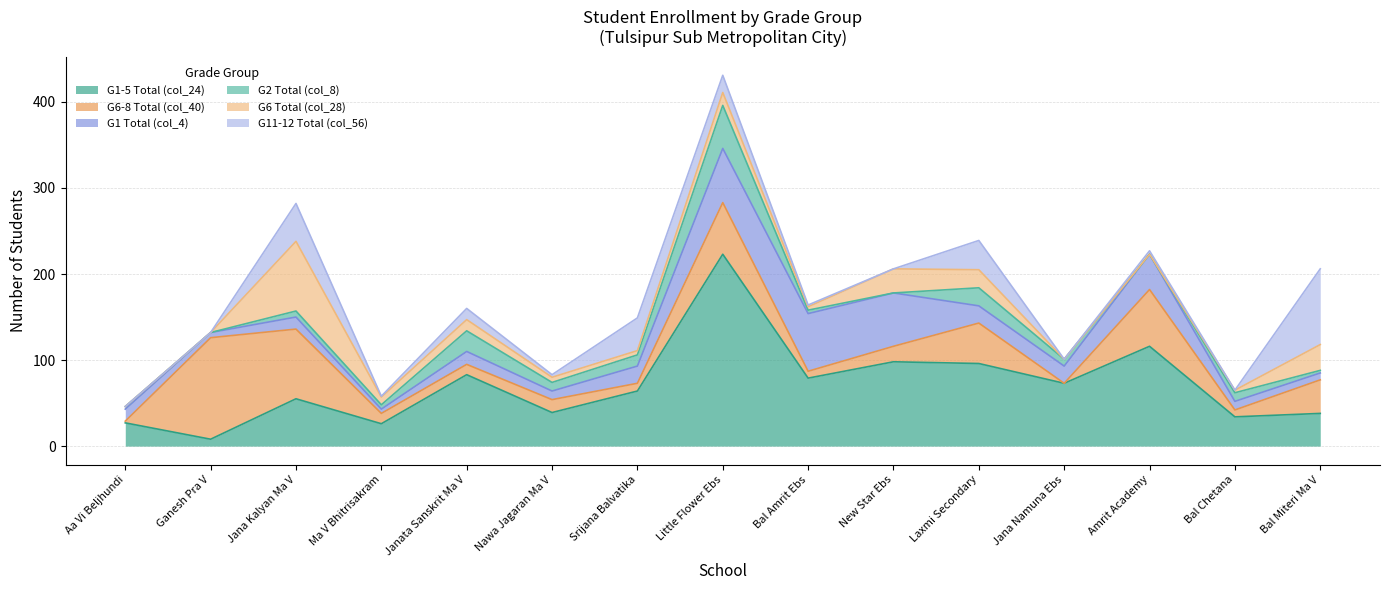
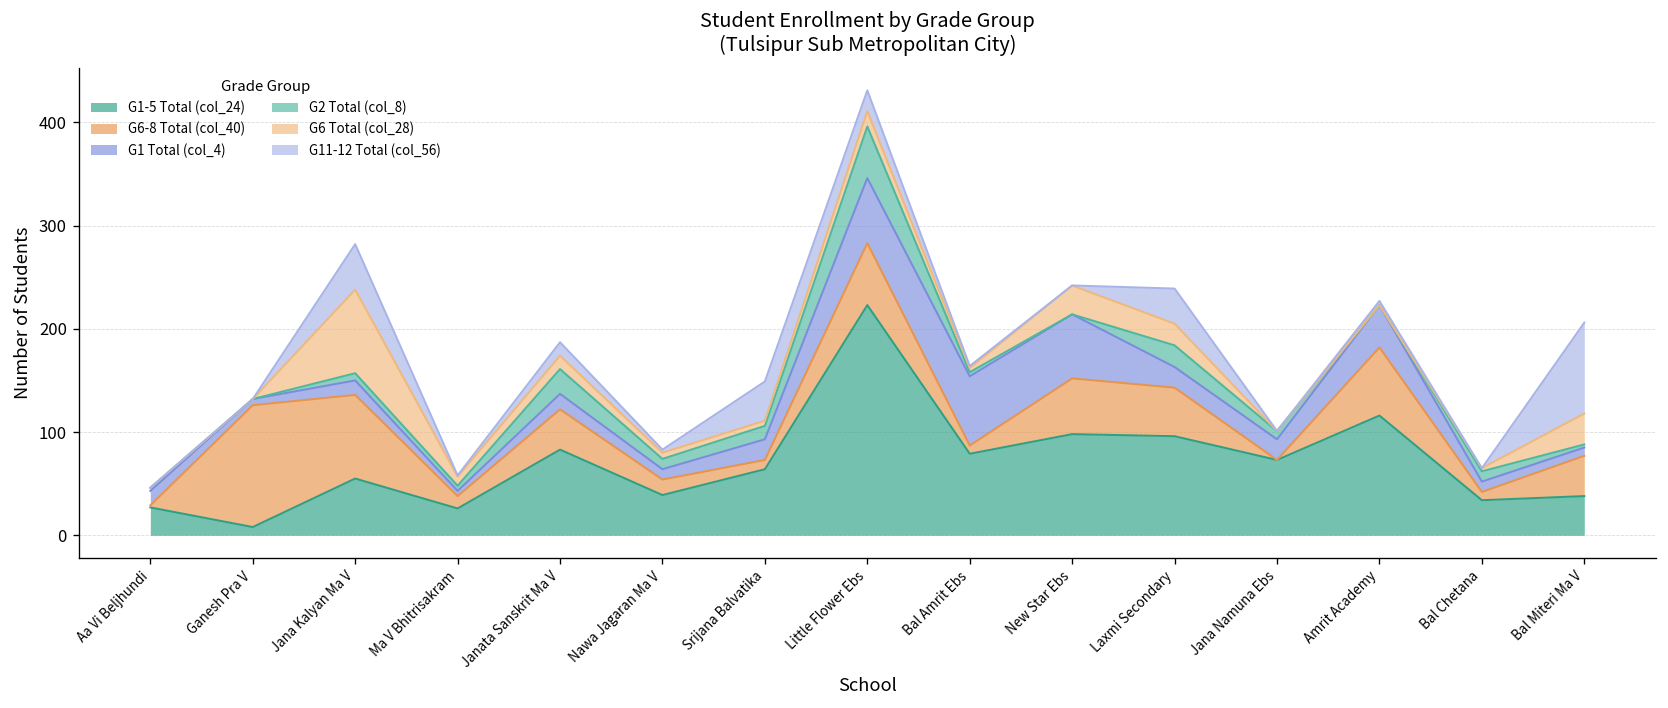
  {
    "G6-8 Total (col_40)": {
      "Ganesh Pra V": 120,
      "Jana Kalyan Ma V": 80,
      "Ma V Bhitrisakram": 10,
-     "Janata Sanskrit Ma V": 10,
+     "Janata Sanskrit Ma V": 40,
      "Nawa Jagaran Ma V": 20,
      "Srijana Balvatika": 10,
      "Little Flower Ebs": 60,
      "Bal Amrit Ebs": 10,
-     "New Star Ebs": 20,
+     "New Star Ebs": 50,
      "Laxmi Secondary": 50,
      "Amrit Academy": 70,
      "Bal Chetana": 10,
      "Bal Miteri Ma V": 40
    },
    "G6 Total (col_28)": {
      "Jana Kalyan Ma V": 80,
      "Janata Sanskrit Ma V": 10,
      "Nawa Jagaran Ma V": 10,
      "Srijana Balvatika": 10,
      "Little Flower Ebs": 20,
      "Laxmi Secondary": 20,
      "Bal Miteri Ma V": 30
    }
  }
